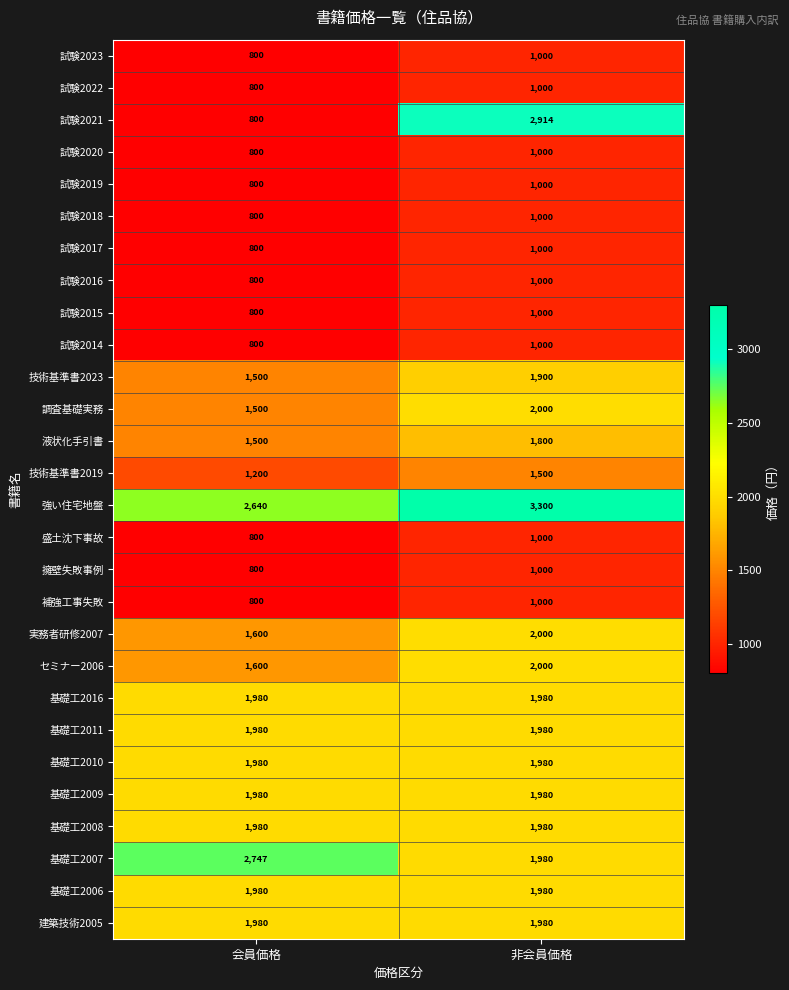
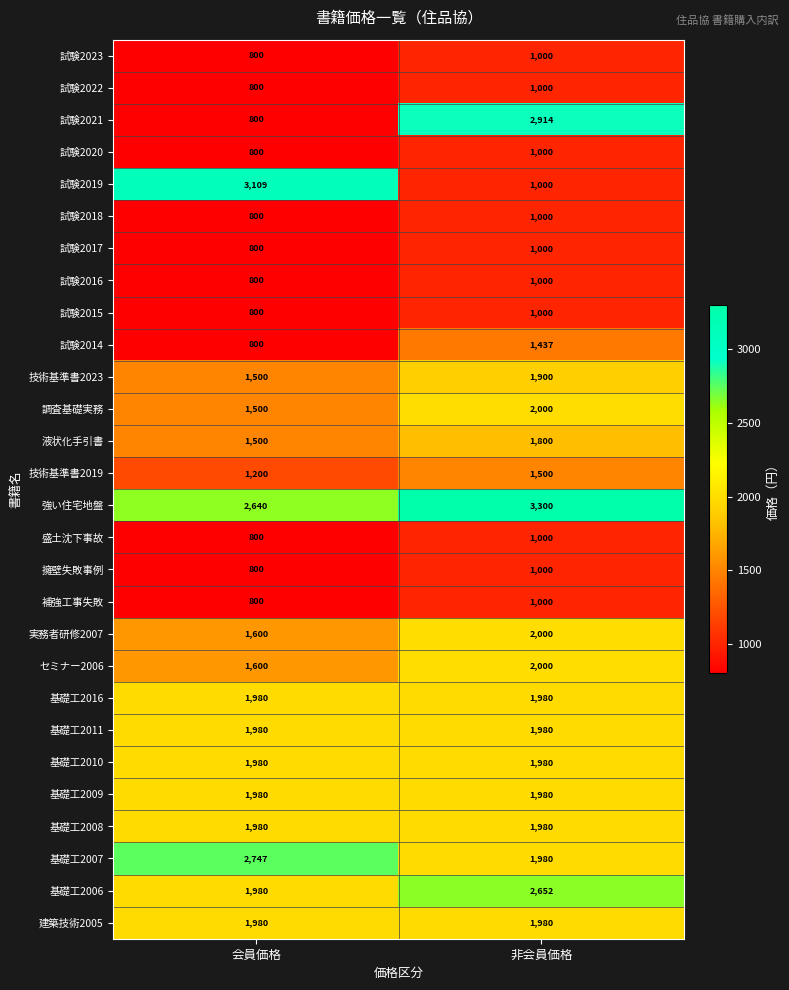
  {
    "試験2023": {
      "会員価格": "800",
      "非会員価格": "1,000"
    },
    "試験2022": {
      "会員価格": "800",
      "非会員価格": "1,000"
    },
    "試験2021": {
      "会員価格": "800",
      "非会員価格": "2,914"
    },
    "試験2020": {
      "会員価格": "800",
      "非会員価格": "1,000"
    },
    "試験2019": {
-     "会員価格": "800",
+     "会員価格": "3,109",
      "非会員価格": "1,000"
    },
    "試験2018": {
      "会員価格": "800",
      "非会員価格": "1,000"
    },
    "試験2017": {
      "会員価格": "800",
      "非会員価格": "1,000"
    },
    "試験2016": {
      "会員価格": "800",
      "非会員価格": "1,000"
    },
    "試験2015": {
      "会員価格": "800",
      "非会員価格": "1,000"
    },
    "試験2014": {
      "会員価格": "800",
-     "非会員価格": "1,000"
+     "非会員価格": "1,437"
    },
    "技術基準書2023": {
      "会員価格": "1,500",
      "非会員価格": "1,900"
    },
    "調査基礎実務": {
      "会員価格": "1,500",
      "非会員価格": "2,000"
    },
    "液状化手引書": {
      "会員価格": "1,500",
      "非会員価格": "1,800"
    },
    "技術基準書2019": {
      "会員価格": "1,200",
      "非会員価格": "1,500"
    },
    "強い住宅地盤": {
      "会員価格": "2,640",
      "非会員価格": "3,300"
    },
    "盛土沈下事故": {
      "会員価格": "800",
      "非会員価格": "1,000"
    },
    "擁壁失敗事例": {
      "会員価格": "800",
      "非会員価格": "1,000"
    },
    "補強工事失敗": {
      "会員価格": "800",
      "非会員価格": "1,000"
    },
    "実務者研修2007": {
      "会員価格": "1,600",
      "非会員価格": "2,000"
    },
    "セミナー2006": {
      "会員価格": "1,600",
      "非会員価格": "2,000"
    },
    "基礎工2016": {
      "会員価格": "1,980",
      "非会員価格": "1,980"
    },
    "基礎工2011": {
      "会員価格": "1,980",
      "非会員価格": "1,980"
    },
    "基礎工2010": {
      "会員価格": "1,980",
      "非会員価格": "1,980"
    },
    "基礎工2009": {
      "会員価格": "1,980",
      "非会員価格": "1,980"
    },
    "基礎工2008": {
      "会員価格": "1,980",
      "非会員価格": "1,980"
    },
    "基礎工2007": {
      "会員価格": "2,747",
      "非会員価格": "1,980"
    },
    "基礎工2006": {
      "会員価格": "1,980",
-     "非会員価格": "1,980"
+     "非会員価格": "2,652"
    },
    "建築技術2005": {
      "会員価格": "1,980",
      "非会員価格": "1,980"
    }
  }
